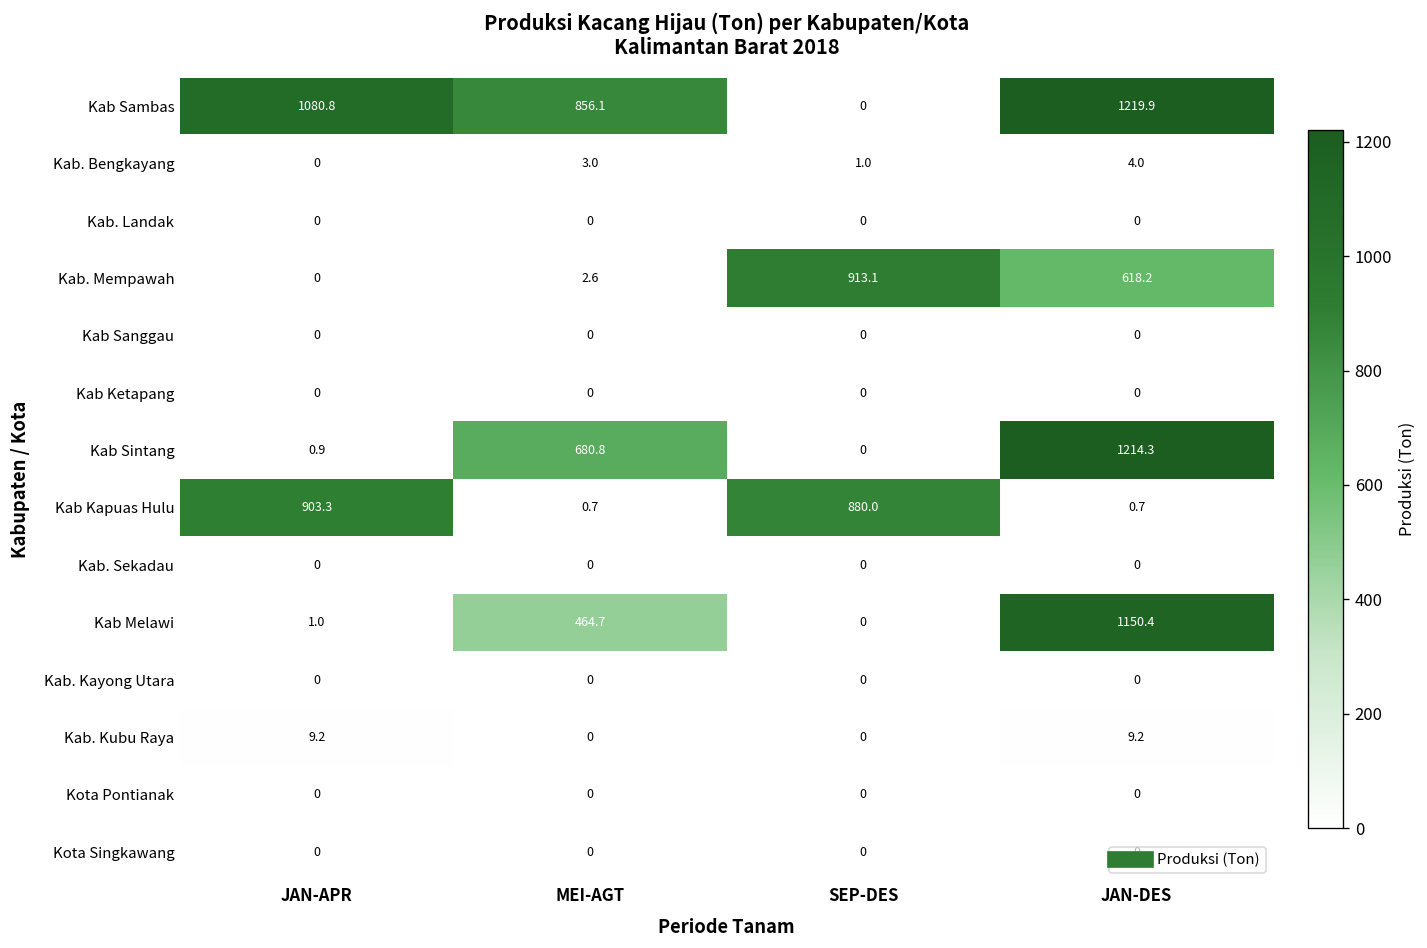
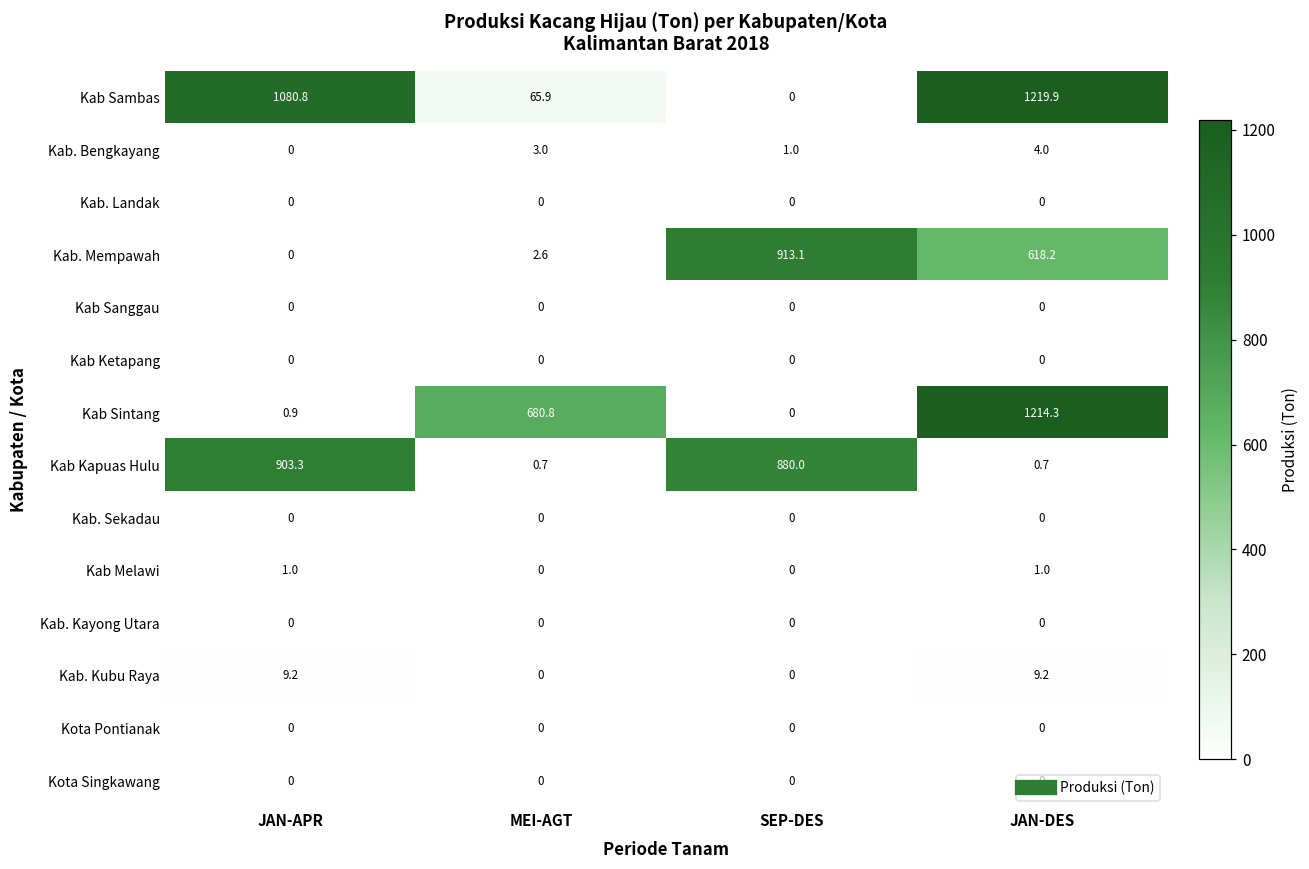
  {
    "Kab Sambas": {
      "JAN-APR": 1080.8,
-     "MEI-AGT": 856.1,
+     "MEI-AGT": 65.9,
      "SEP-DES": 0,
      "JAN-DES": 1219.9
    },
    "Kab. Bengkayang": {
      "JAN-APR": 0,
      "MEI-AGT": 3.0,
      "SEP-DES": 1.0,
      "JAN-DES": 4.0
    },
    "Kab. Landak": {
      "JAN-APR": 0,
      "MEI-AGT": 0,
      "SEP-DES": 0,
      "JAN-DES": 0
    },
    "Kab. Mempawah": {
      "JAN-APR": 0,
      "MEI-AGT": 2.6,
      "SEP-DES": 913.1,
      "JAN-DES": 618.2
    },
    "Kab Sanggau": {
      "JAN-APR": 0,
      "MEI-AGT": 0,
      "SEP-DES": 0,
      "JAN-DES": 0
    },
    "Kab Ketapang": {
      "JAN-APR": 0,
      "MEI-AGT": 0,
      "SEP-DES": 0,
      "JAN-DES": 0
    },
    "Kab Sintang": {
      "JAN-APR": 0.9,
      "MEI-AGT": 680.8,
      "SEP-DES": 0,
      "JAN-DES": 1214.3
    },
    "Kab Kapuas Hulu": {
      "JAN-APR": 903.3,
      "MEI-AGT": 0.7,
      "SEP-DES": 880.0,
      "JAN-DES": 0.7
    },
    "Kab. Sekadau": {
      "JAN-APR": 0,
      "MEI-AGT": 0,
      "SEP-DES": 0,
      "JAN-DES": 0
    },
    "Kab Melawi": {
      "JAN-APR": 1.0,
-     "MEI-AGT": 464.7,
+     "MEI-AGT": 0,
      "SEP-DES": 0,
-     "JAN-DES": 1150.4
+     "JAN-DES": 1.0
    },
    "Kab. Kayong Utara": {
      "JAN-APR": 0,
      "MEI-AGT": 0,
      "SEP-DES": 0,
      "JAN-DES": 0
    },
    "Kab. Kubu Raya": {
      "JAN-APR": 9.2,
      "MEI-AGT": 0,
      "SEP-DES": 0,
      "JAN-DES": 9.2
    },
    "Kota Pontianak": {
      "JAN-APR": 0,
      "MEI-AGT": 0,
      "SEP-DES": 0,
      "JAN-DES": 0
    },
    "Kota Singkawang": {
      "JAN-APR": 0,
      "MEI-AGT": 0,
      "SEP-DES": 0
    }
  }
